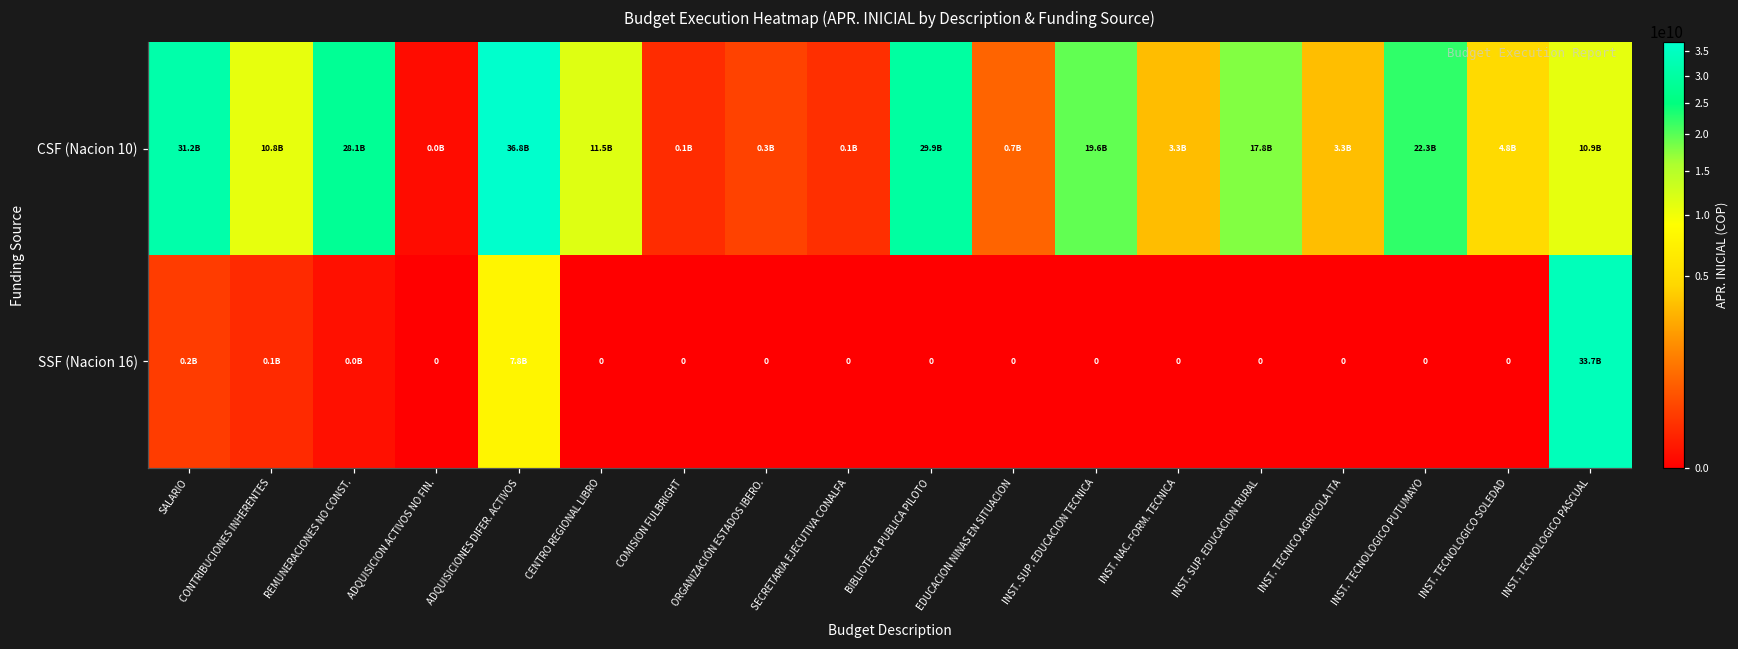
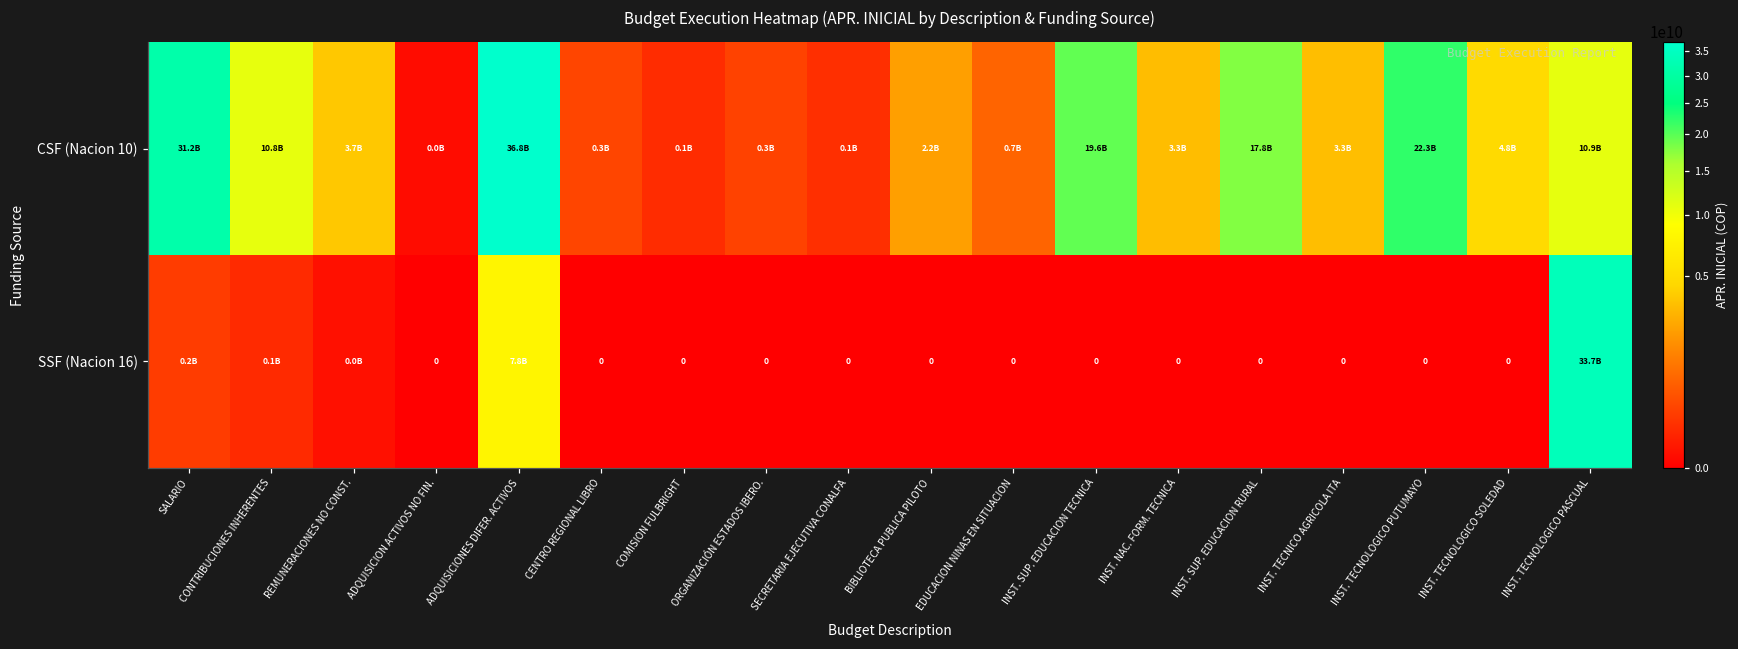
  {
    "CSF (Nacion 10)": {
      "SALARIO": "31.2B",
      "CONTRIBUCIONES INHERENTES": "10.8B",
-     "REMUNERACIONES NO CONST.": "28.1B",
+     "REMUNERACIONES NO CONST.": "3.7B",
      "ADQUISICION ACTIVOS NO FIN.": "0.0B",
      "ADQUISICIONES DIFER. ACTIVOS": "36.8B",
-     "CENTRO REGIONAL LIBRO": "11.5B",
+     "CENTRO REGIONAL LIBRO": "0.3B",
      "COMISION FULBRIGHT": "0.1B",
      "ORGANIZACIÓN ESTADOS IBERO.": "0.3B",
      "SECRETARIA EJECUTIVA CONALFA": "0.1B",
-     "BIBLIOTECA PUBLICA PILOTO": "29.9B",
+     "BIBLIOTECA PUBLICA PILOTO": "2.2B",
      "EDUCACION NINAS EN SITUACION": "0.7B",
      "INST. SUP. EDUCACION TECNICA": "19.6B",
      "INST. NAC. FORM. TECNICA": "3.3B",
      "INST. SUP. EDUCACION RURAL": "17.8B",
      "INST. TECNICO AGRICOLA ITA": "3.3B",
      "INST. TECNOLOGICO PUTUMAYO": "22.3B",
      "INST. TECNOLOGICO PASCUAL": "10.9B"
    },
    "SSF (Nacion 16)": {
      "SALARIO": "0.2B",
      "CONTRIBUCIONES INHERENTES": "0.1B",
      "REMUNERACIONES NO CONST.": "0.0B",
      "ADQUISICION ACTIVOS NO FIN.": "0",
      "ADQUISICIONES DIFER. ACTIVOS": "7.8B",
      "CENTRO REGIONAL LIBRO": "0",
      "COMISION FULBRIGHT": "0",
      "ORGANIZACIÓN ESTADOS IBERO.": "0",
      "SECRETARIA EJECUTIVA CONALFA": "0",
      "BIBLIOTECA PUBLICA PILOTO": "0",
      "EDUCACION NINAS EN SITUACION": "0",
      "INST. SUP. EDUCACION TECNICA": "0",
      "INST. NAC. FORM. TECNICA": "0",
      "INST. SUP. EDUCACION RURAL": "0",
      "INST. TECNICO AGRICOLA ITA": "0",
      "INST. TECNOLOGICO PUTUMAYO": "0",
      "INST. TECNOLOGICO SOLEDAD": "0",
      "INST. TECNOLOGICO PASCUAL": "33.7B"
    }
  }
